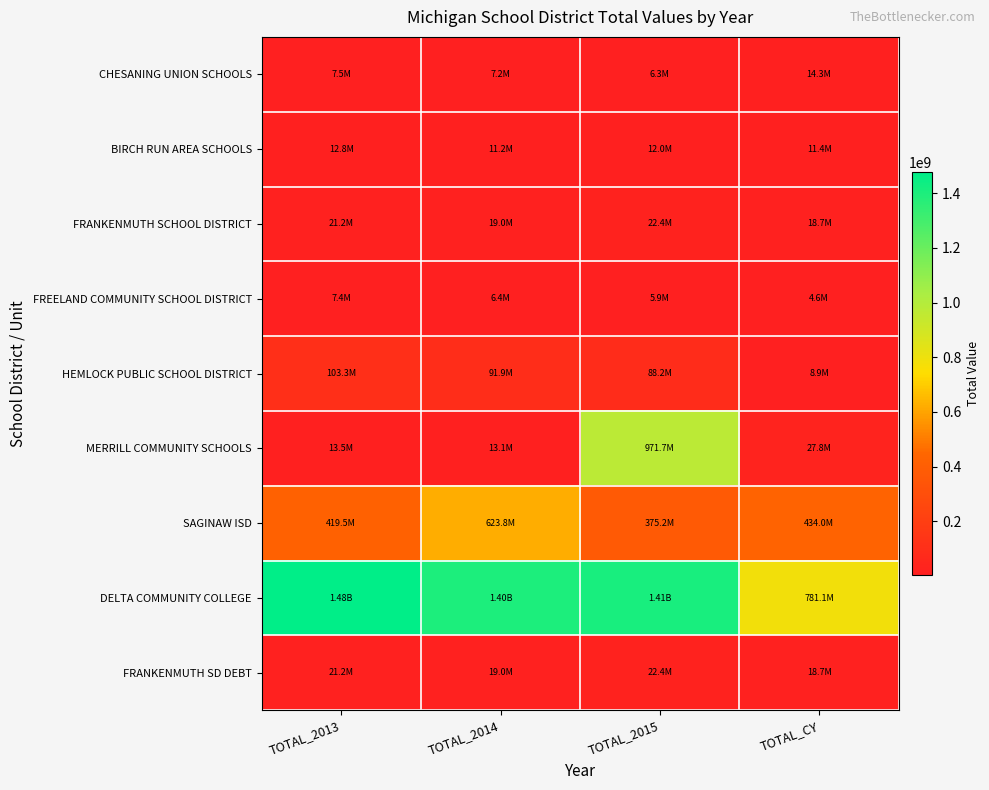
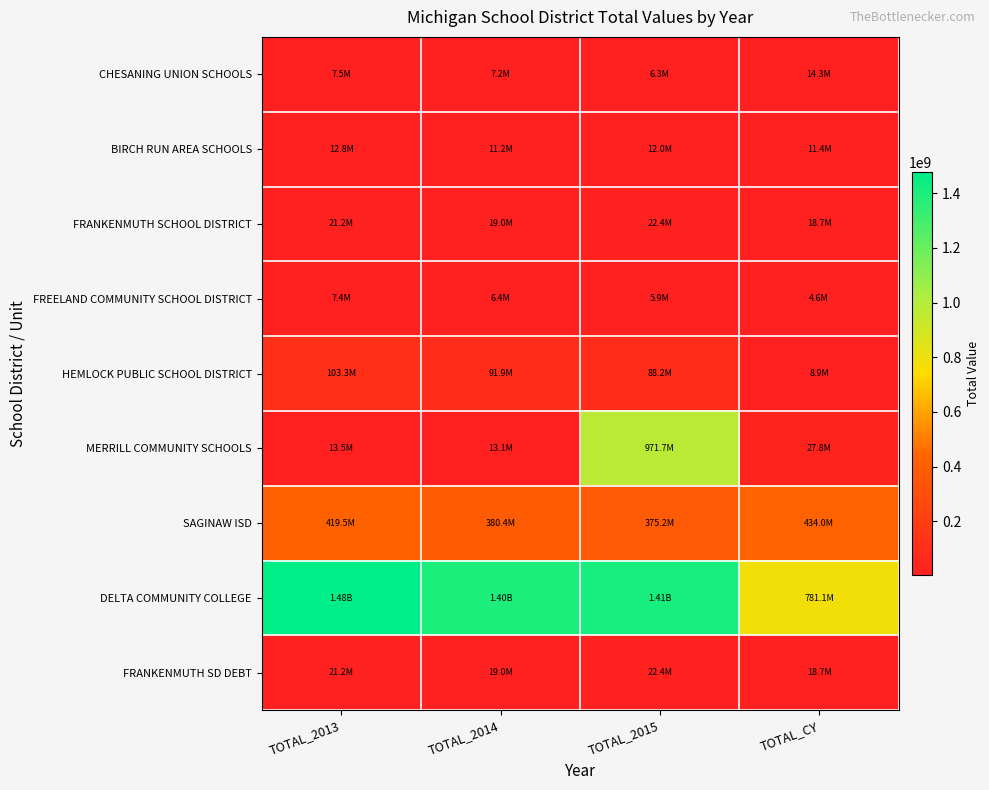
  {
    "CHESANING UNION SCHOOLS": {
      "TOTAL_2013": "7.5M",
      "TOTAL_2014": "7.2M",
      "TOTAL_2015": "6.3M",
      "TOTAL_CY": "14.3M"
    },
    "BIRCH RUN AREA SCHOOLS": {
      "TOTAL_2013": "12.8M",
      "TOTAL_2014": "11.2M",
      "TOTAL_2015": "12.0M",
      "TOTAL_CY": "11.4M"
    },
    "FRANKENMUTH SCHOOL DISTRICT": {
      "TOTAL_2013": "21.2M",
      "TOTAL_2014": "19.0M",
      "TOTAL_2015": "22.4M",
      "TOTAL_CY": "18.7M"
    },
    "FREELAND COMMUNITY SCHOOL DISTRICT": {
      "TOTAL_2013": "7.4M",
      "TOTAL_2014": "6.4M",
      "TOTAL_2015": "5.9M",
      "TOTAL_CY": "4.6M"
    },
    "HEMLOCK PUBLIC SCHOOL DISTRICT": {
      "TOTAL_2013": "103.3M",
      "TOTAL_2014": "91.9M",
      "TOTAL_2015": "88.2M",
      "TOTAL_CY": "8.9M"
    },
    "MERRILL COMMUNITY SCHOOLS": {
      "TOTAL_2013": "13.5M",
      "TOTAL_2014": "13.1M",
      "TOTAL_2015": "971.7M",
      "TOTAL_CY": "27.8M"
    },
    "SAGINAW ISD": {
      "TOTAL_2013": "419.5M",
-     "TOTAL_2014": "623.8M",
+     "TOTAL_2014": "380.4M",
      "TOTAL_2015": "375.2M",
      "TOTAL_CY": "434.0M"
    },
    "DELTA COMMUNITY COLLEGE": {
      "TOTAL_2013": "1.48B",
      "TOTAL_2014": "1.40B",
      "TOTAL_2015": "1.41B",
      "TOTAL_CY": "781.1M"
    },
    "FRANKENMUTH SD DEBT": {
      "TOTAL_2013": "21.2M",
      "TOTAL_2014": "19.0M",
      "TOTAL_2015": "22.4M",
      "TOTAL_CY": "18.7M"
    }
  }
